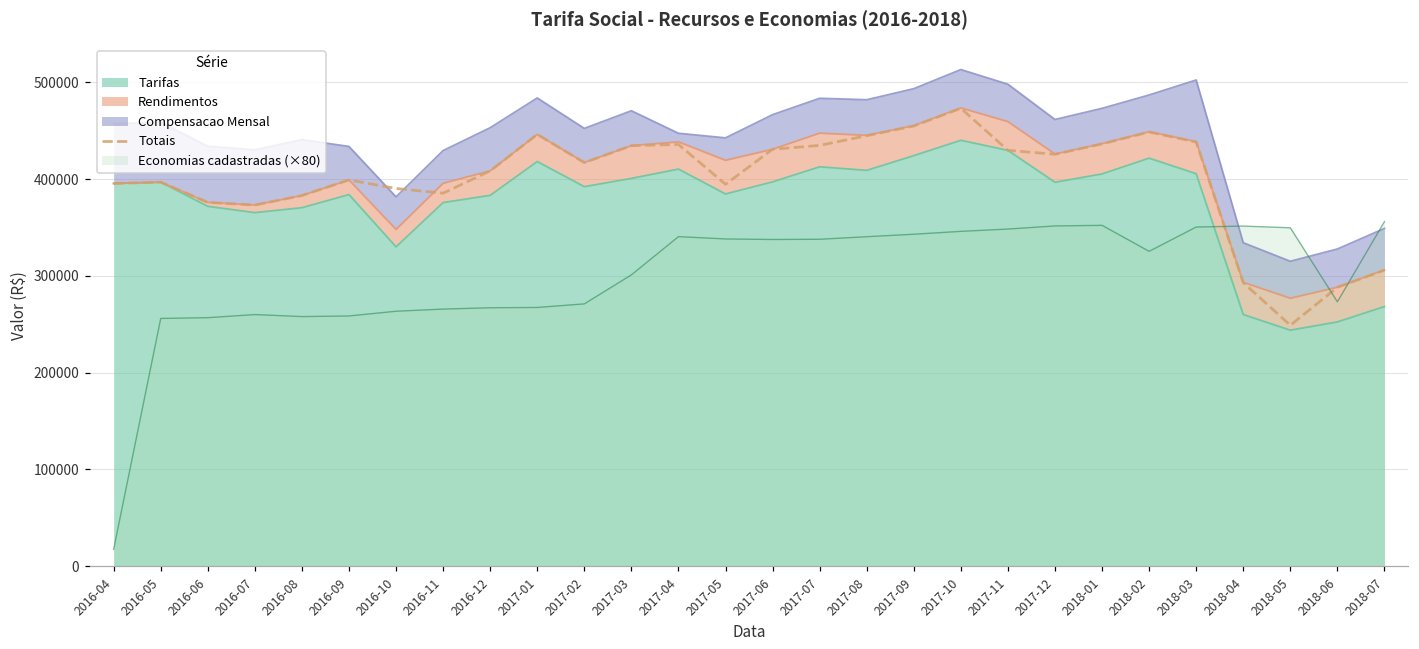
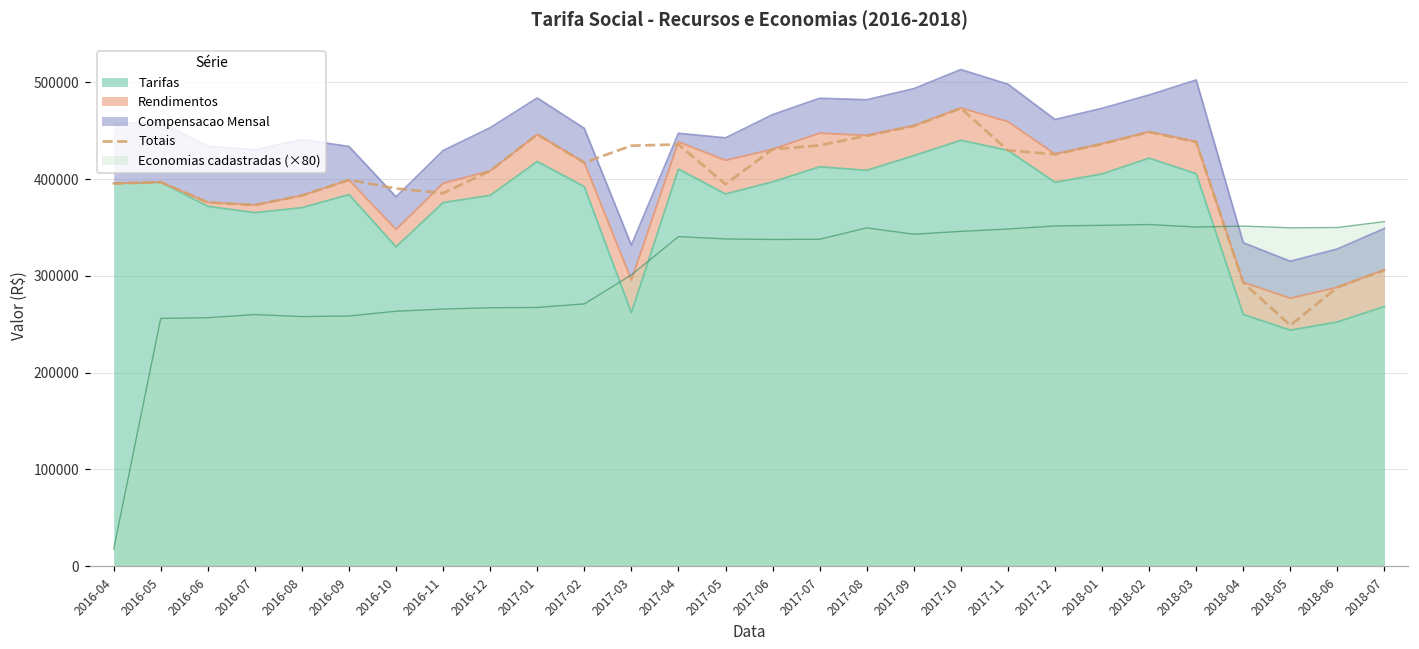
  {
    "Tarifas": {
      "2016-06": 370000,
      "2016-07": 370000,
      "2016-08": 370000,
      "2016-09": 380000,
      "2016-10": 330000,
      "2016-11": 380000,
      "2016-12": 380000,
      "2017-01": 420000,
      "2017-02": 390000,
-     "2017-03": 400000,
+     "2017-03": 260000,
      "2017-04": 410000,
      "2017-05": 380000,
      "2017-06": 400000,
      "2017-07": 410000,
      "2017-08": 410000,
      "2017-09": 420000,
      "2017-10": 440000,
      "2017-12": 400000,
      "2018-01": 410000,
      "2018-02": 420000,
      "2018-03": 410000,
      "2018-04": 260000,
      "2018-05": 240000,
      "2018-06": 250000,
      "2018-07": 270000
    },
    "Compensacao Mensal": {
      "2016-09": 30000,
      "2016-10": 30000,
      "2016-11": 30000,
      "2016-12": 40000,
      "2017-01": 40000,
      "2017-02": 40000,
      "2017-03": 40000,
      "2017-04": 10000,
      "2017-05": 20000,
      "2017-06": 40000,
      "2017-07": 40000,
      "2017-08": 40000,
      "2017-09": 40000,
      "2017-10": 40000,
      "2017-11": 40000,
      "2017-12": 40000,
      "2018-01": 40000,
      "2018-02": 40000,
      "2018-03": 60000,
      "2018-04": 40000,
      "2018-05": 40000,
      "2018-06": 40000,
      "2018-07": 40000
    },
    "Economias cadastradas (×80)": {
      "2016-04": 20000,
      "2016-05": 260000,
      "2016-06": 260000,
      "2016-07": 260000,
      "2016-08": 260000,
      "2016-09": 260000,
      "2016-10": 260000,
      "2016-11": 270000,
      "2016-12": 270000,
      "2017-01": 270000,
      "2017-02": 270000,
      "2017-03": 300000,
      "2017-04": 340000,
      "2017-05": 340000,
      "2017-06": 340000,
      "2017-07": 340000,
-     "2017-08": 340000,
+     "2017-08": 350000,
      "2017-09": 340000,
      "2017-10": 350000,
      "2017-11": 350000,
      "2017-12": 350000,
      "2018-01": 350000,
-     "2018-02": 330000,
+     "2018-02": 350000,
      "2018-03": 350000,
      "2018-04": 350000,
      "2018-05": 350000,
-     "2018-06": 270000,
+     "2018-06": 350000,
      "2018-07": 360000
    }
  }
